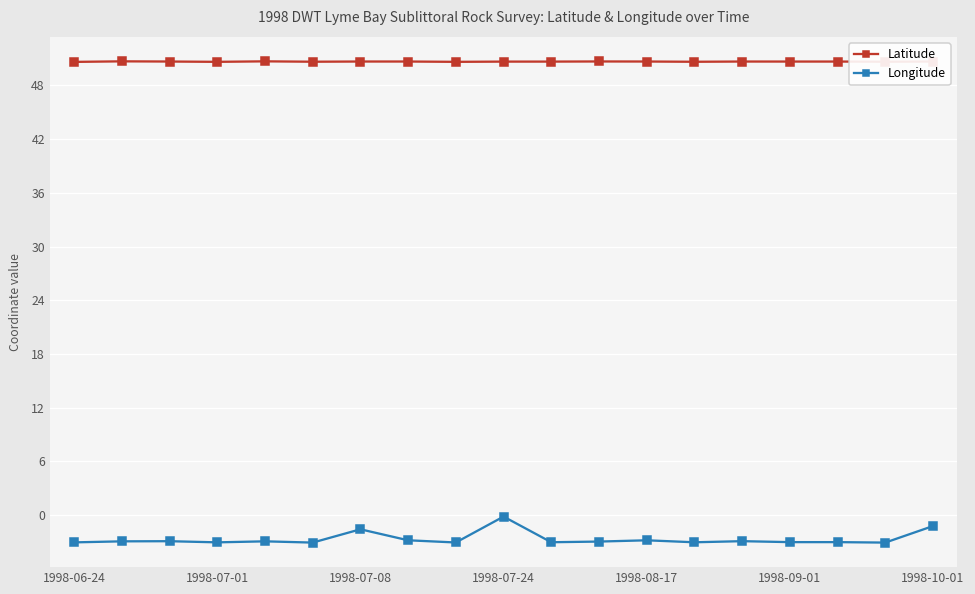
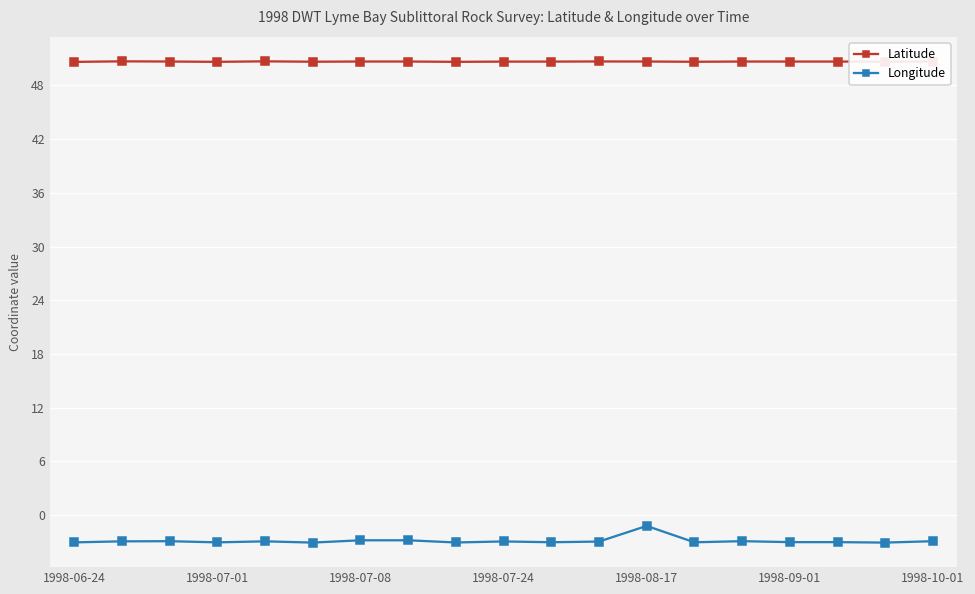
  {
    "Latitude": {
      "1998-06-24": 51,
      "1998-07-01": 51,
      "1998-07-08": 51,
      "1998-07-24": 51,
      "1998-08-17": 51,
      "1998-09-01": 51
    },
    "Longitude": {
      "1998-06-24": -3,
      "1998-07-01": -3,
-     "1998-07-08": -2,
-     "1998-07-24": 0,
-     "1998-08-17": -3,
+     "1998-07-08": -3,
+     "1998-07-24": -3,
+     "1998-08-17": -1,
      "1998-09-01": -3,
-     "1998-10-01": -1
+     "1998-10-01": -3
    }
  }
